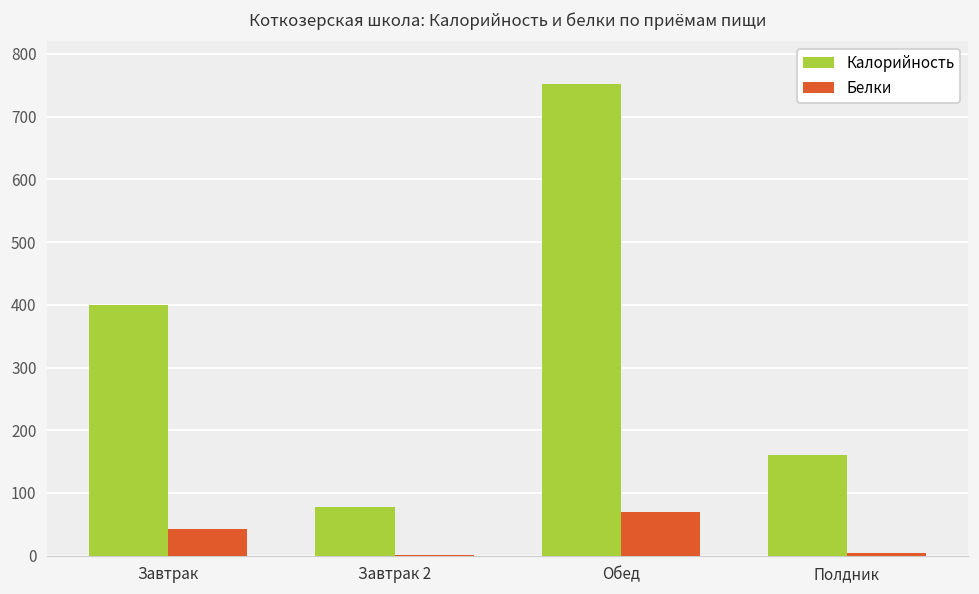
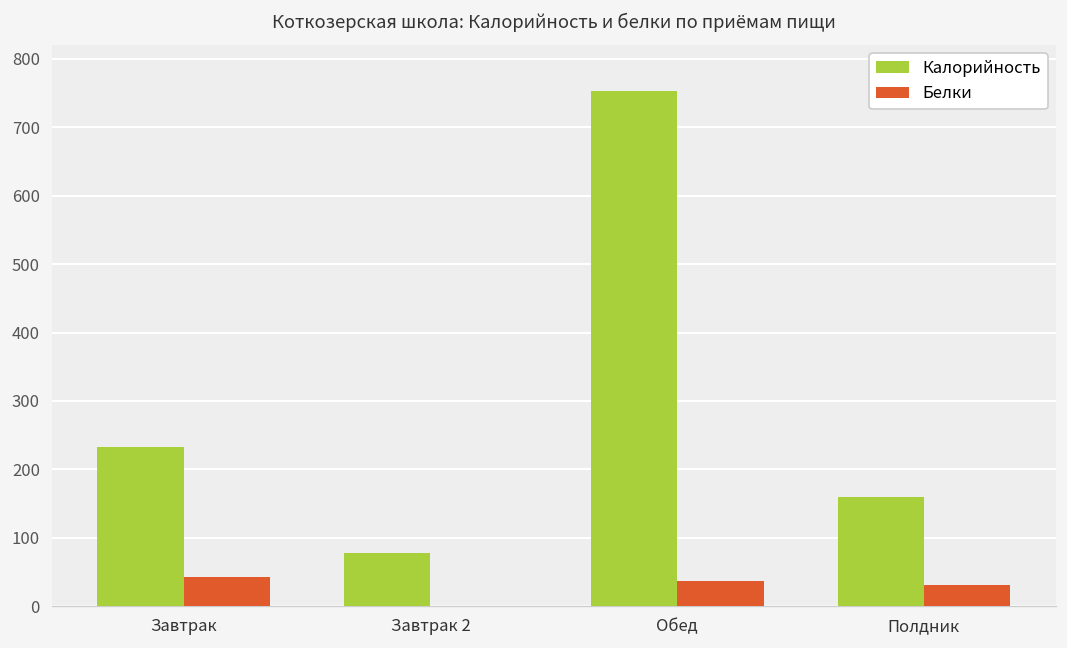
  {
    "Калорийность": {
-     "Завтрак": 400,
+     "Завтрак": 230,
      "Завтрак 2": 80,
      "Обед": 750,
      "Полдник": 160
    },
    "Белки": {
      "Завтрак": 40,
-     "Обед": 70,
-     "Полдник": 0
+     "Обед": 40,
+     "Полдник": 30
    }
  }
